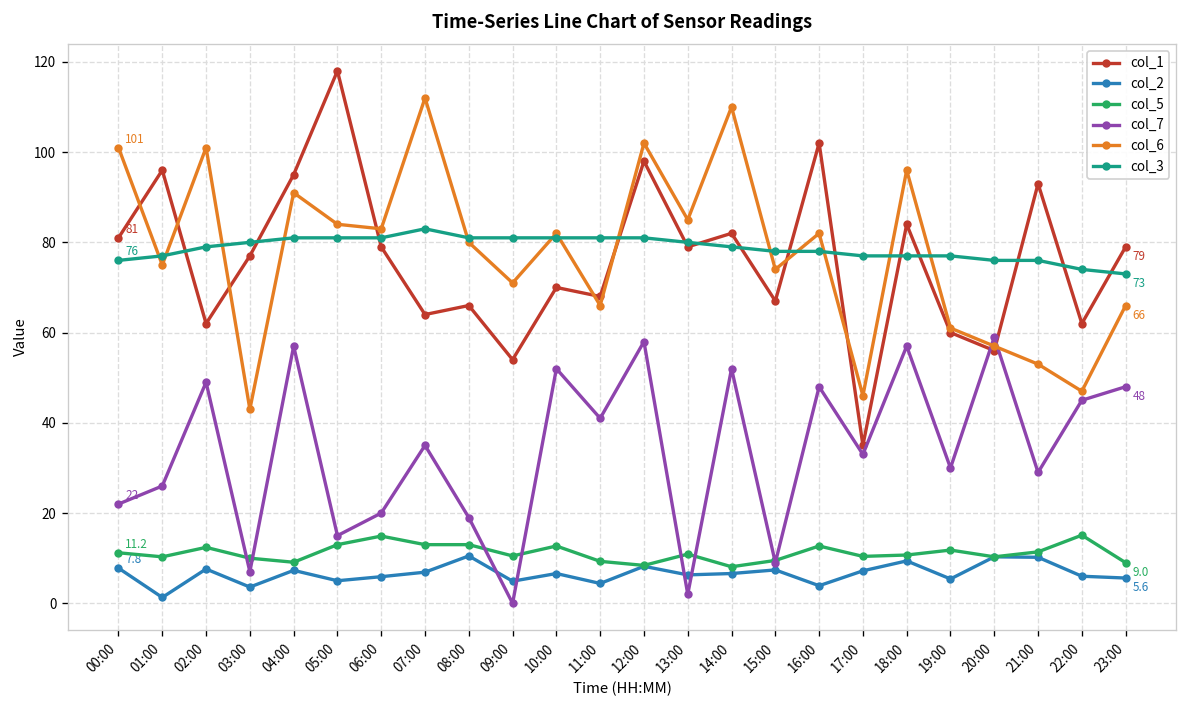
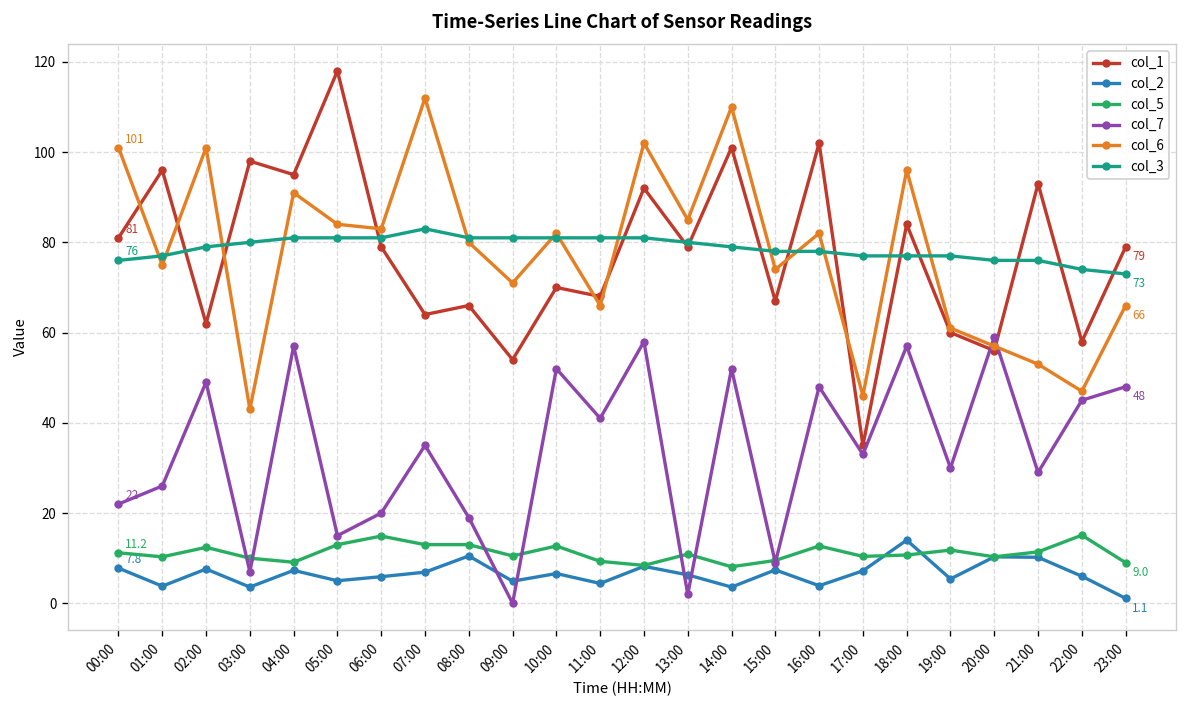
  {
    "col_1": {
      "01:00": 96,
      "02:00": 62,
-     "03:00": 77,
+     "03:00": 98,
      "04:00": 95,
      "05:00": 118,
      "06:00": 79,
      "07:00": 64,
      "08:00": 66,
      "09:00": 54,
      "10:00": 70,
      "11:00": 68,
-     "12:00": 98,
+     "12:00": 92,
      "13:00": 79,
-     "14:00": 82,
+     "14:00": 101,
      "15:00": 67,
      "16:00": 102,
      "17:00": 35,
      "18:00": 84,
      "19:00": 60,
      "20:00": 56,
      "21:00": 93,
-     "22:00": 62
+     "22:00": 58
    },
    "col_2": {
      "00:00": 7.8,
-     "01:00": 1,
-     "14:00": 7,
-     "18:00": 9,
-     "23:00": 5.6
+     "01:00": 4,
+     "14:00": 4,
+     "18:00": 14,
+     "23:00": 1.1
    },
    "col_7": {
      "00:00": 22,
      "23:00": 48
    },
    "col_6": {
      "00:00": 101,
      "23:00": 66
    }
  }
